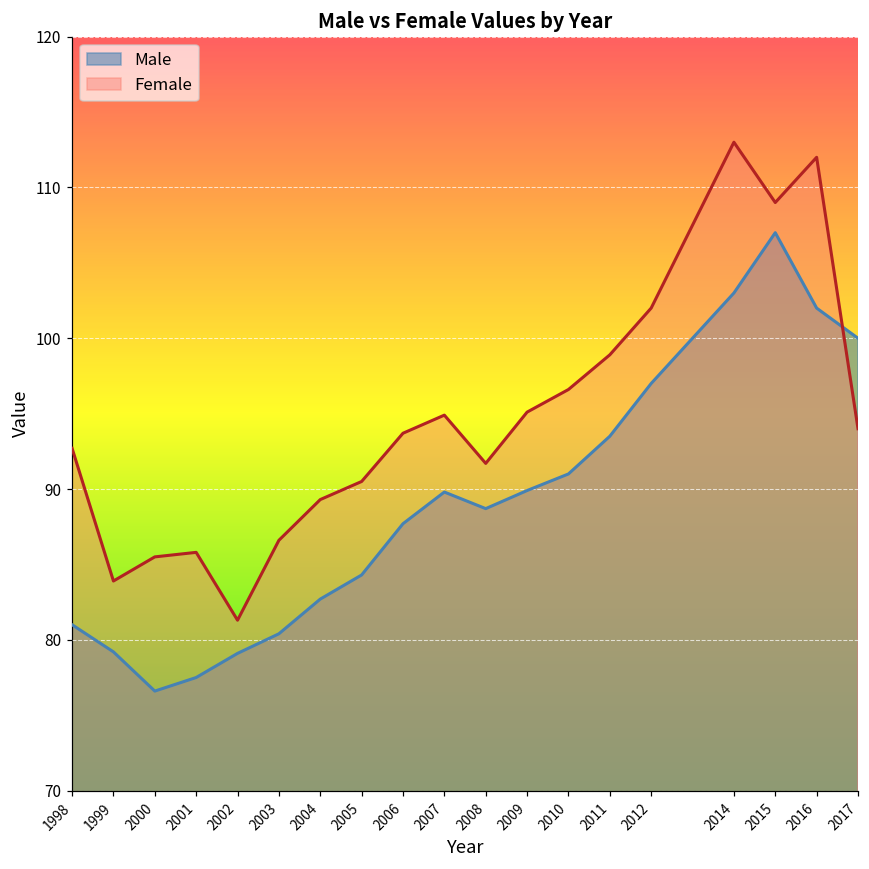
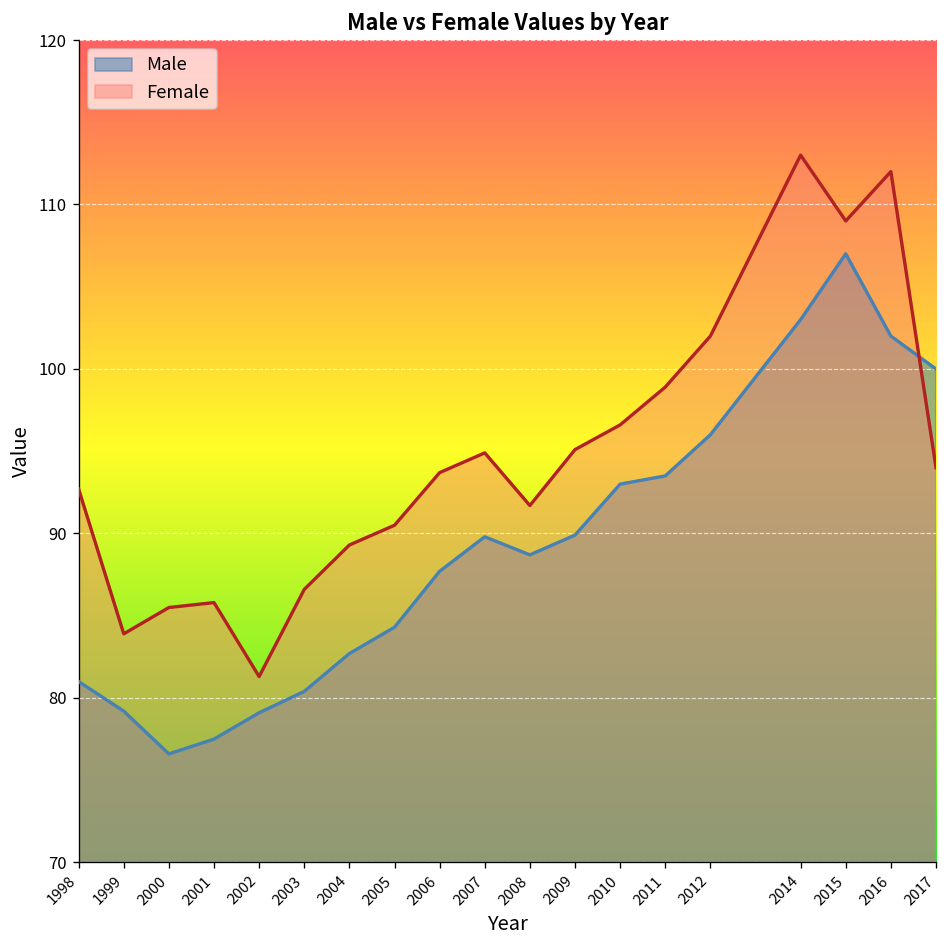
  {
    "Male": {
      "1998": 81,
      "1999": 79.2,
      "2000": 76.6,
      "2001": 77.5,
      "2002": 79,
      "2003": 80.4,
      "2004": 82.7,
      "2005": 84.3,
      "2006": 87.7,
      "2007": 89.8,
      "2008": 88.7,
      "2009": 90,
-     "2010": 91,
+     "2010": 93,
      "2011": 93.5,
-     "2012": 97,
+     "2012": 96,
      "2014": 103,
      "2015": 107,
      "2016": 102,
      "2017": 100
    },
    "Female": {
      "1998": 92.7,
      "1999": 84,
      "2000": 85.5,
      "2001": 85.8,
      "2002": 81.3,
      "2003": 86.6,
      "2004": 89.3,
      "2005": 90.5,
      "2006": 93.7,
      "2007": 95,
      "2008": 91.7,
      "2009": 95,
      "2010": 96.6,
      "2011": 99,
      "2012": 102,
      "2014": 113,
      "2015": 109,
      "2016": 112,
      "2017": 94
    }
  }
